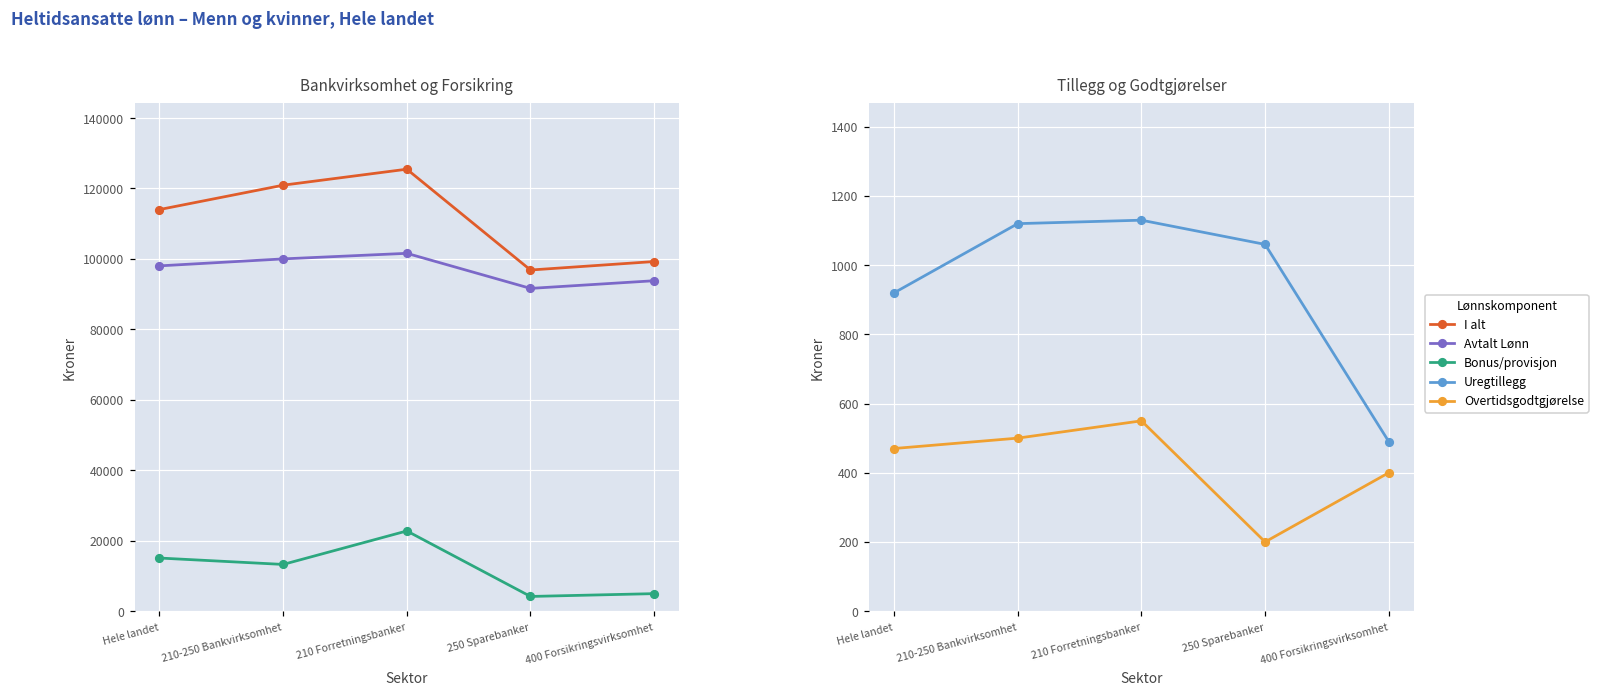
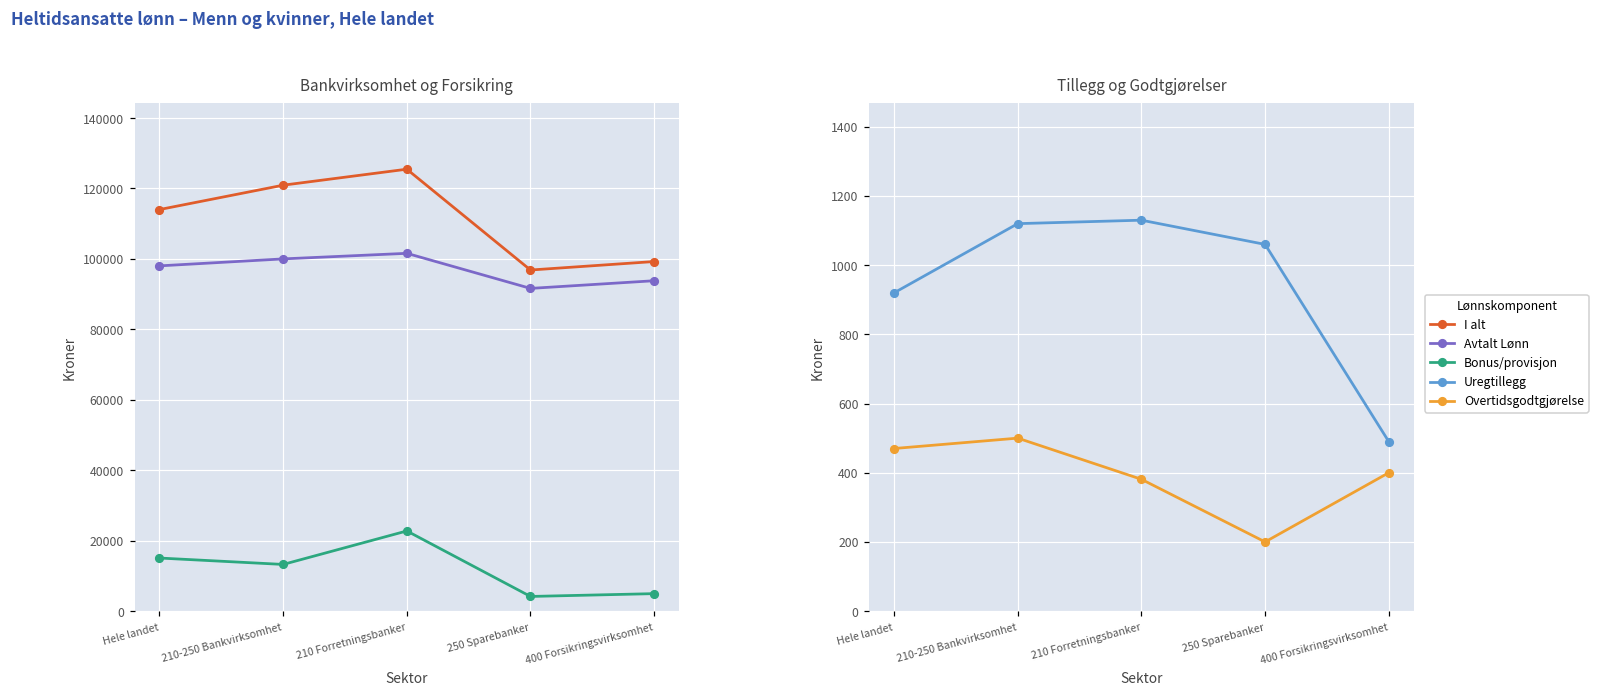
  {
    "Bankvirksomhet og Forsikring": {
      "I alt": {
        "Hele landet": 114000,
        "210-250 Bankvirksomhet": 121000,
        "210 Forretningsbanker": 125000,
        "250 Sparebanker": 97000,
        "400 Forsikringsvirksomhet": 99000
      },
      "Avtalt Lønn": {
        "Hele landet": 98000,
        "210-250 Bankvirksomhet": 100000,
        "210 Forretningsbanker": 102000,
        "250 Sparebanker": 92000,
        "400 Forsikringsvirksomhet": 94000
      },
      "Bonus/provisjon": {
        "Hele landet": 15000,
        "210-250 Bankvirksomhet": 13000,
        "210 Forretningsbanker": 23000,
        "250 Sparebanker": 4000,
        "400 Forsikringsvirksomhet": 5000
      }
    },
    "Tillegg og Godtgjørelser": {
      "Uregtillegg": {
        "Hele landet": 920,
        "210-250 Bankvirksomhet": 1120,
        "210 Forretningsbanker": 1130,
        "250 Sparebanker": 1060,
        "400 Forsikringsvirksomhet": 490
      },
      "Overtidsgodtgjørelse": {
        "Hele landet": 470,
        "210-250 Bankvirksomhet": 500,
-       "210 Forretningsbanker": 550,
+       "210 Forretningsbanker": 380,
        "250 Sparebanker": 200,
        "400 Forsikringsvirksomhet": 400
      }
    }
  }
